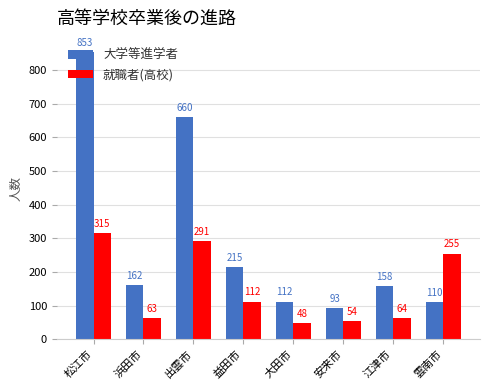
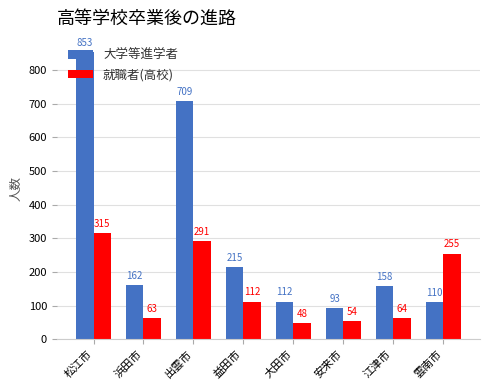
  {
    "大学等進学者": {
      "松江市": 853,
      "浜田市": 162,
-     "出雲市": 660,
+     "出雲市": 709,
      "益田市": 215,
      "大田市": 112,
      "安来市": 93,
      "江津市": 158,
      "雲南市": 110
    },
    "就職者(高校)": {
      "松江市": 315,
      "浜田市": 63,
      "出雲市": 291,
      "益田市": 112,
      "大田市": 48,
      "安来市": 54,
      "江津市": 64,
      "雲南市": 255
    }
  }
